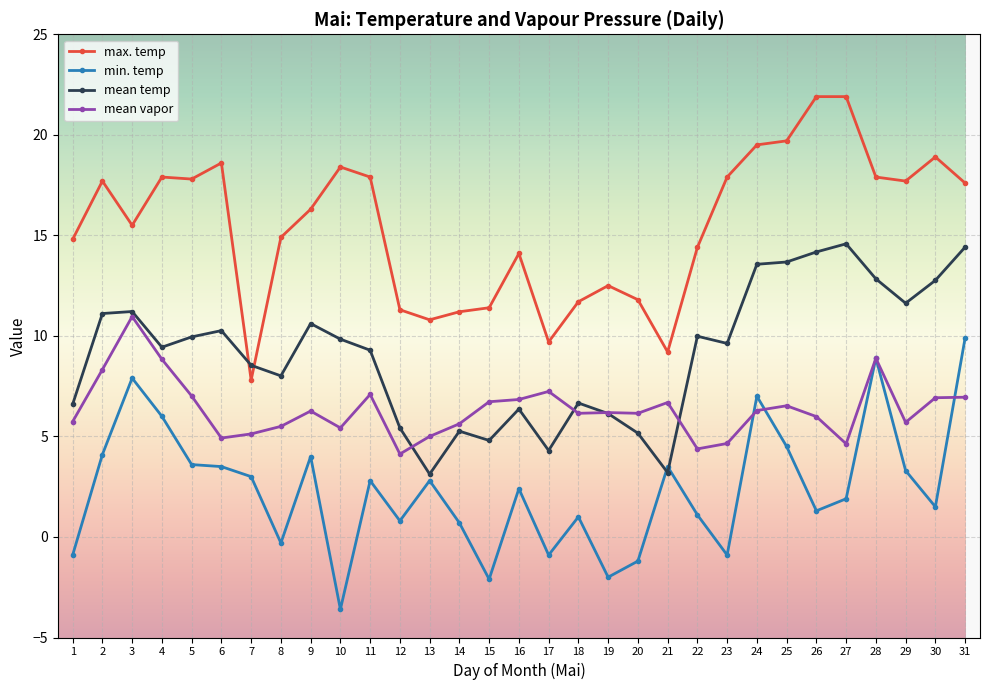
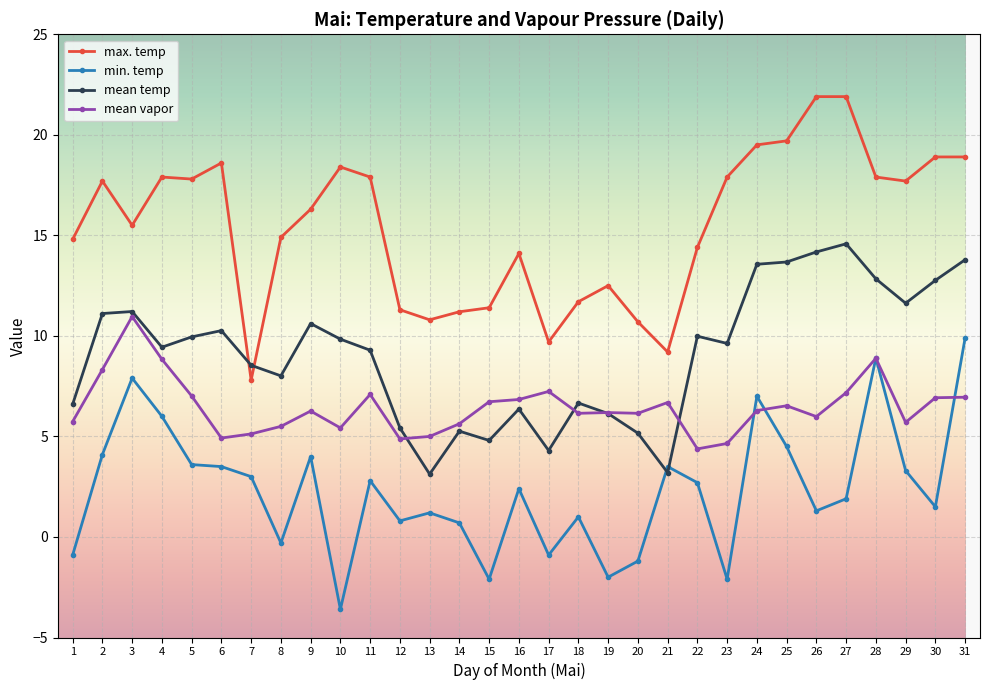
  {
    "max. temp": {
      "1": 14.8,
      "2": 17.7,
      "3": 15.5,
      "4": 17.9,
      "5": 17.8,
      "6": 18.6,
      "7": 7.8,
      "8": 14.9,
      "9": 16.3,
      "10": 18.4,
      "11": 17.9,
      "12": 11.3,
      "13": 10.8,
      "14": 11.2,
      "15": 11.4,
      "16": 14.1,
      "17": 9.7,
      "18": 11.7,
      "19": 12.5,
-     "20": 11.8,
+     "20": 10.7,
      "21": 9.2,
      "22": 14.4,
      "23": 17.9,
      "24": 19.5,
      "25": 19.7,
      "26": 21.9,
      "27": 21.9,
      "28": 17.9,
      "29": 17.7,
      "30": 18.9,
-     "31": 17.6
+     "31": 18.9
    },
    "min. temp": {
      "1": -0.9,
      "2": 4.1,
      "3": 7.9,
      "4": 6.0,
      "5": 3.6,
      "6": 3.5,
      "7": 3.0,
      "8": -0.3,
      "9": 4.0,
      "10": -3.6,
      "11": 2.8,
      "12": 0.8,
-     "13": 2.8,
+     "13": 1.2,
      "14": 0.7,
      "15": -2.1,
      "16": 2.4,
      "17": -0.9,
      "18": 1.0,
      "19": -2.0,
      "20": -1.2,
      "21": 3.5,
-     "22": 1.1,
-     "23": -0.9,
+     "22": 2.7,
+     "23": -2.1,
      "24": 7.0,
      "25": 4.5,
      "26": 1.3,
      "27": 1.9,
      "29": 3.3,
      "30": 1.5,
      "31": 9.9
    },
    "mean temp": {
      "1": 6.6,
      "2": 11.1,
      "3": 11.2,
      "4": 9.4,
      "5": 10.0,
      "6": 10.3,
      "7": 8.5,
      "8": 8.0,
      "9": 10.6,
      "10": 9.8,
      "11": 9.3,
      "12": 5.4,
      "13": 3.1,
      "14": 5.3,
      "15": 4.8,
      "16": 6.4,
      "17": 4.3,
      "18": 6.7,
      "20": 5.2,
      "21": 3.2,
      "22": 10.0,
      "23": 9.6,
      "24": 13.6,
      "25": 13.7,
      "26": 14.2,
      "27": 14.6,
      "28": 12.8,
      "29": 11.6,
      "30": 12.8,
-     "31": 14.4
+     "31": 13.8
    },
    "mean vapor": {
      "1": 5.7,
      "2": 8.3,
      "3": 11.0,
      "4": 8.8,
      "5": 7.0,
      "6": 4.9,
      "7": 5.1,
      "8": 5.5,
      "9": 6.3,
      "10": 5.4,
      "11": 7.1,
-     "12": 4.1,
+     "12": 4.9,
      "13": 5.0,
      "14": 5.6,
      "15": 6.7,
      "16": 6.8,
      "17": 7.2,
      "18": 6.2,
      "20": 6.2,
      "21": 6.7,
      "22": 4.4,
      "23": 4.7,
      "24": 6.3,
      "25": 6.5,
      "26": 6.0,
-     "27": 4.6,
+     "27": 7.2,
      "29": 5.7,
      "30": 6.9,
      "31": 7.0
    }
  }
